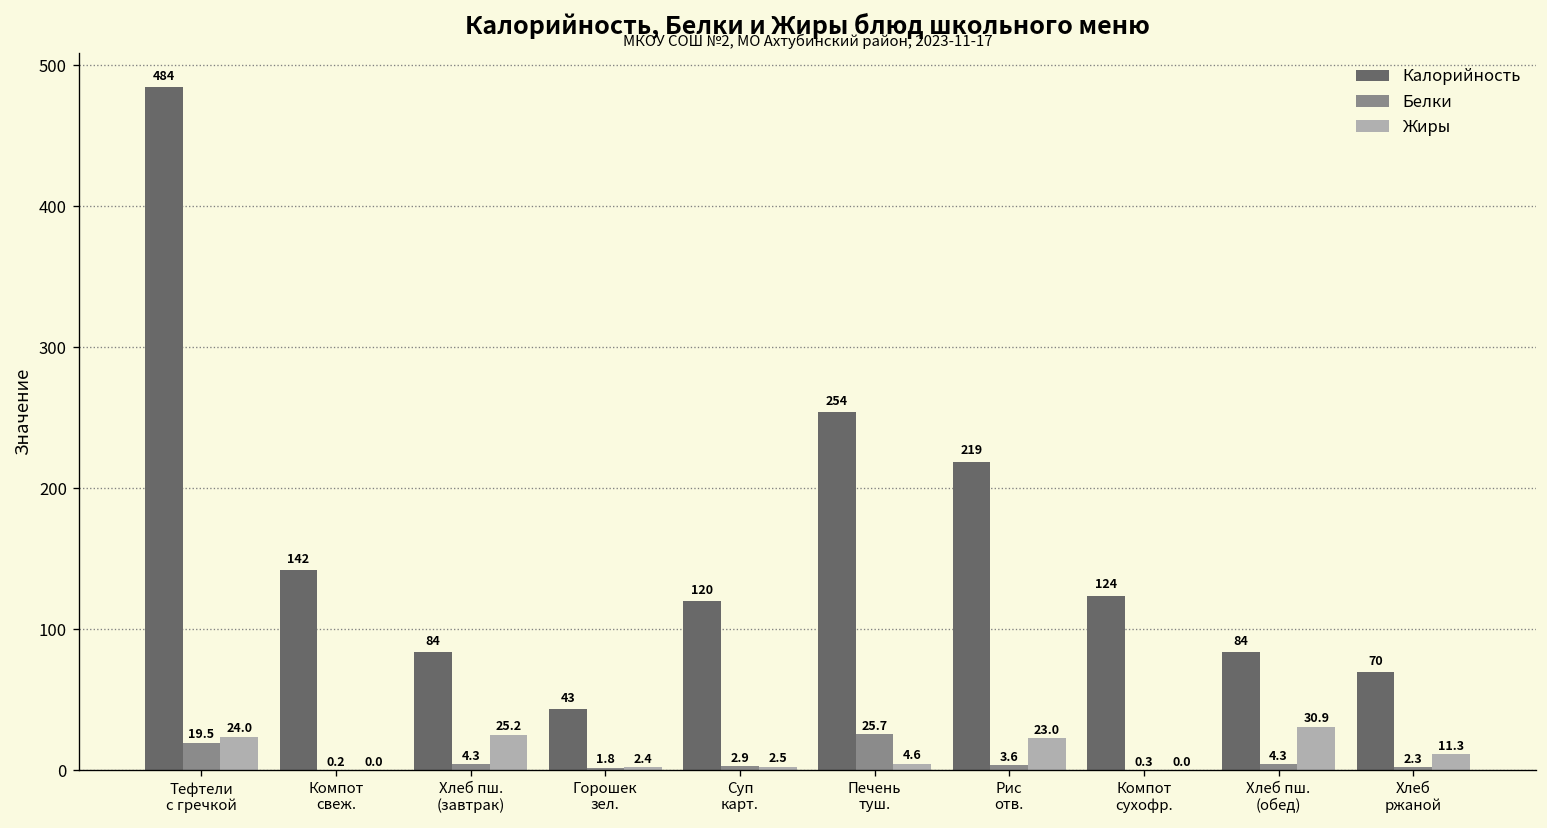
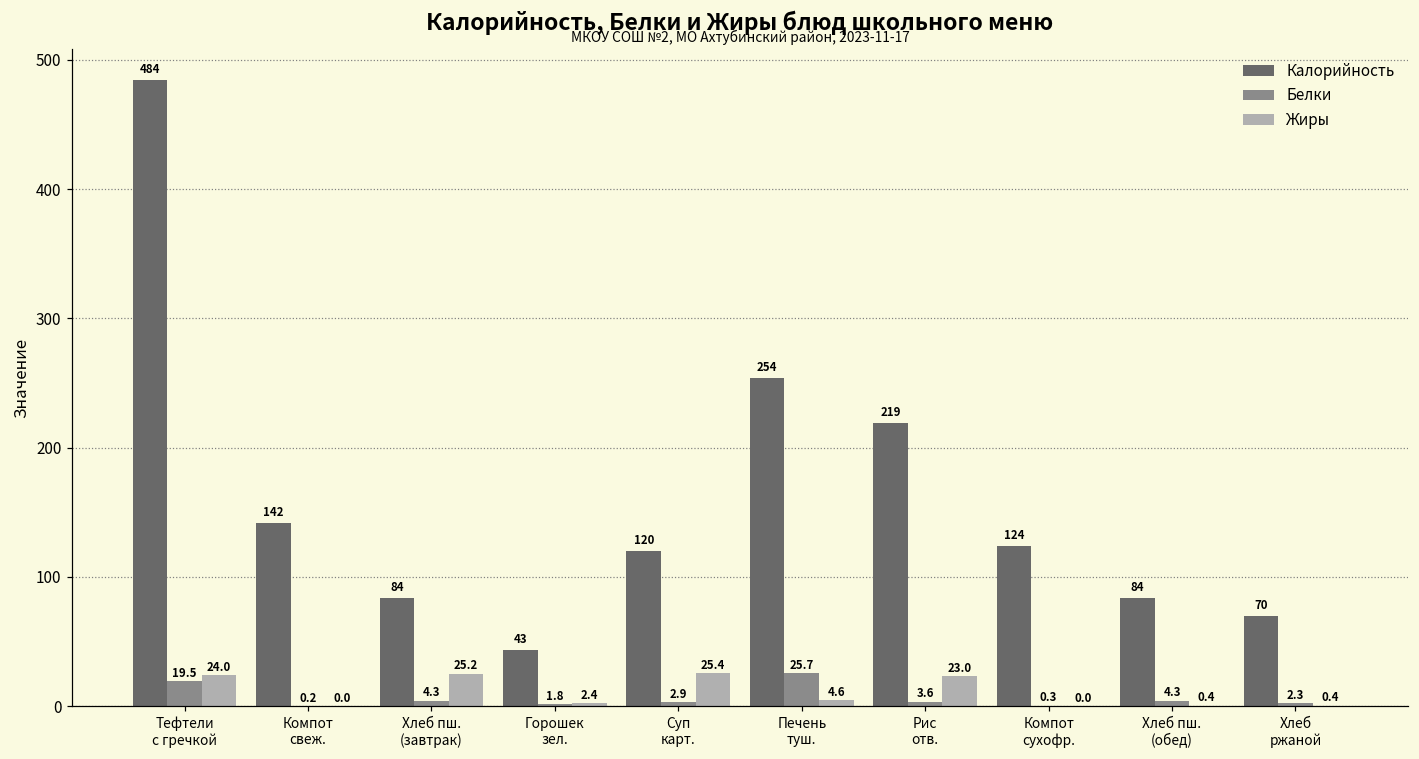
  {
    "Жиры": {
      "Тефтели с гречкой": 24.0,
      "Компот свеж.": 0.0,
      "Хлеб пш. (завтрак)": 25.2,
      "Горошек зел.": 2.4,
-     "Суп карт.": 2.5,
+     "Суп карт.": 25.4,
      "Печень туш.": 4.6,
      "Рис отв.": 23.0,
      "Компот сухофр.": 0.0,
-     "Хлеб пш. (обед)": 30.9,
-     "Хлеб ржаной": 11.3
+     "Хлеб пш. (обед)": 0.4,
+     "Хлеб ржаной": 0.4
    }
  }
